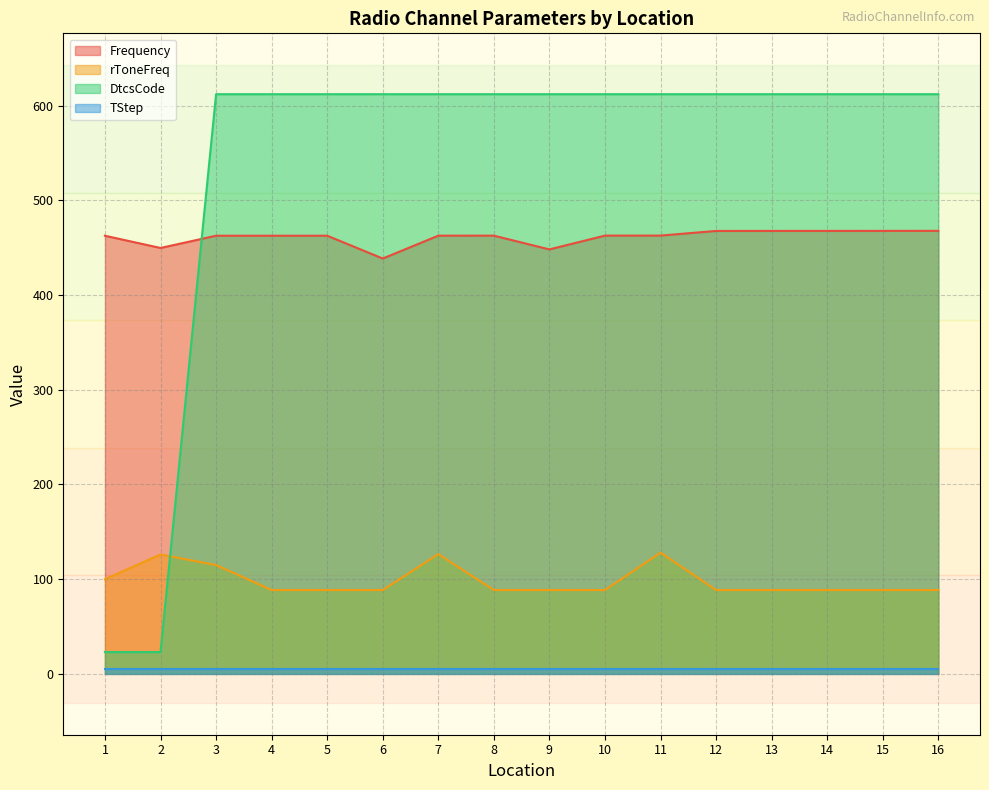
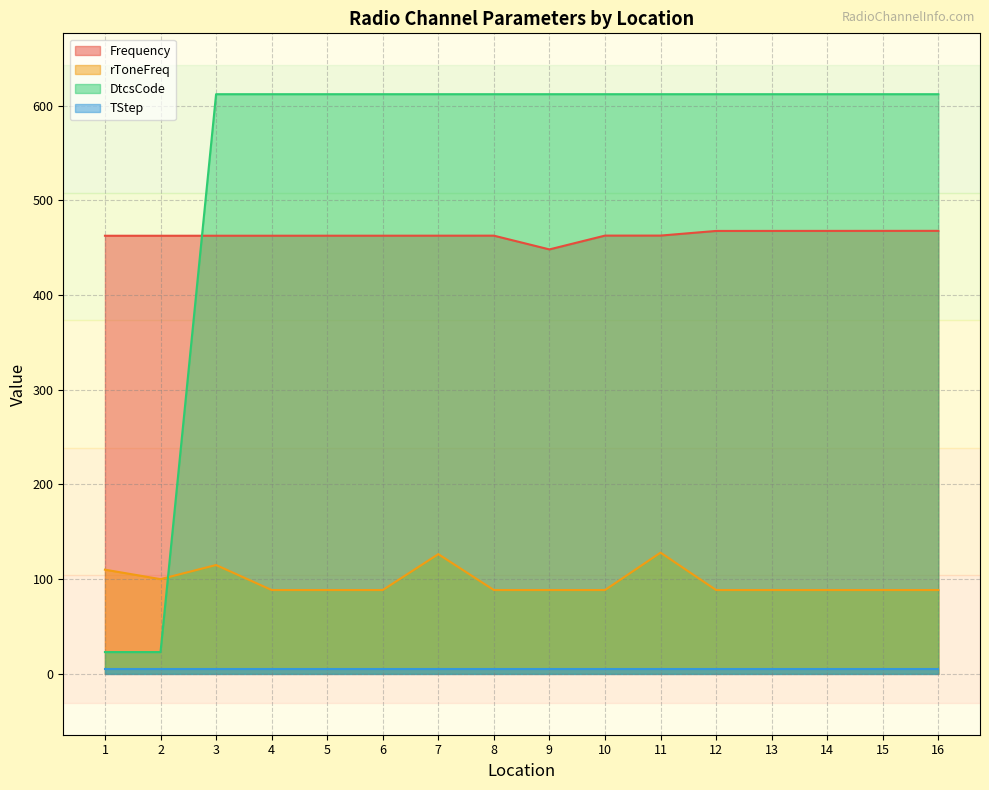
  {
    "Frequency": {
      "1": 460,
-     "2": 450,
+     "2": 460,
      "3": 460,
      "4": 460,
      "5": 460,
-     "6": 440,
+     "6": 460,
      "7": 460,
      "8": 460,
      "9": 450,
      "10": 460,
      "11": 460,
      "12": 470,
      "13": 470,
      "14": 470,
      "15": 470,
      "16": 470
    },
    "rToneFreq": {
-     "1": 100,
-     "2": 130,
+     "1": 110,
+     "2": 100,
      "3": 110,
      "4": 90,
      "5": 90,
      "6": 90,
      "7": 130,
      "8": 90,
      "9": 90,
      "10": 90,
      "11": 130,
      "12": 90,
      "13": 90,
      "14": 90,
      "15": 90,
      "16": 90
    },
    "DtcsCode": {
      "1": 20,
      "2": 20,
      "3": 610,
      "4": 610,
      "5": 610,
      "6": 610,
      "7": 610,
      "8": 610,
      "9": 610,
      "10": 610,
      "11": 610,
      "12": 610,
      "13": 610,
      "14": 610,
      "15": 610,
      "16": 610
    },
    "TStep": {
      "1": 10,
      "2": 10,
      "3": 10,
      "4": 10,
      "5": 10,
      "6": 10,
      "7": 10,
      "8": 10,
      "9": 10,
      "10": 10,
      "11": 10,
      "12": 10,
      "13": 10,
      "14": 10,
      "15": 10,
      "16": 10
    }
  }
